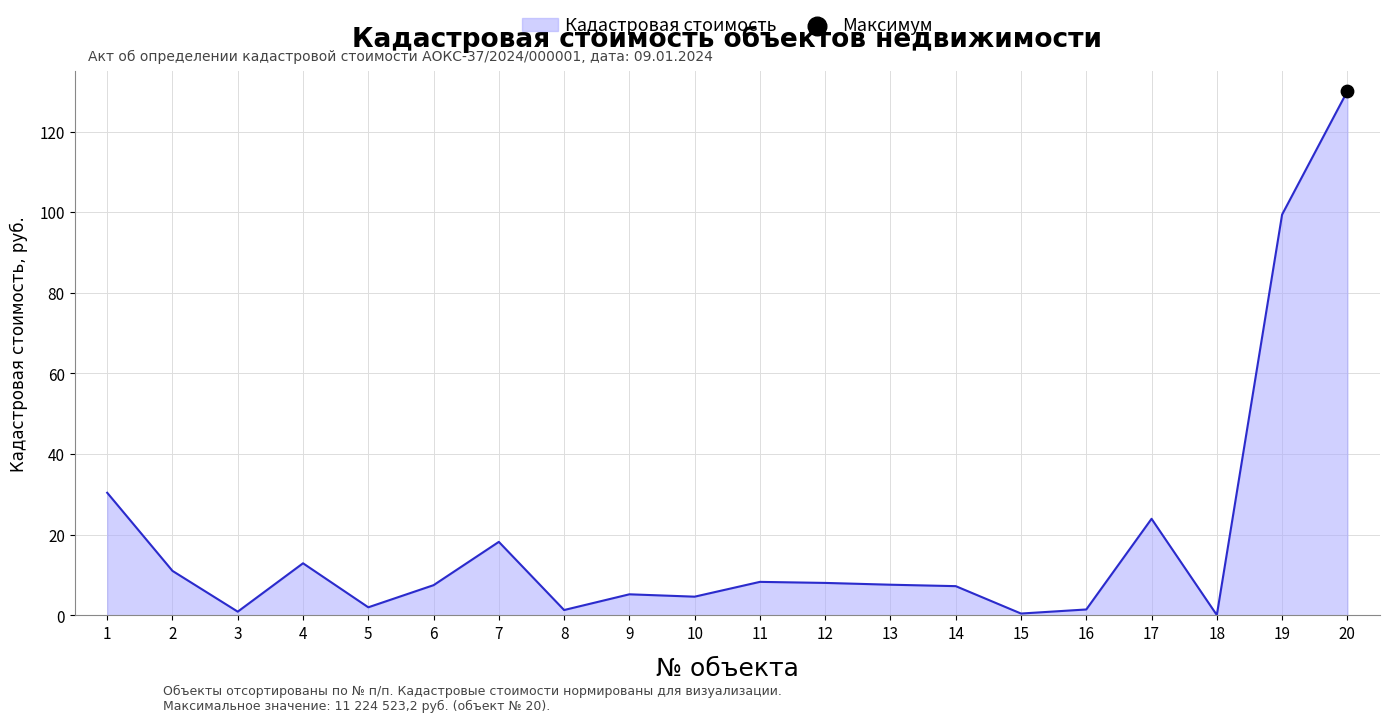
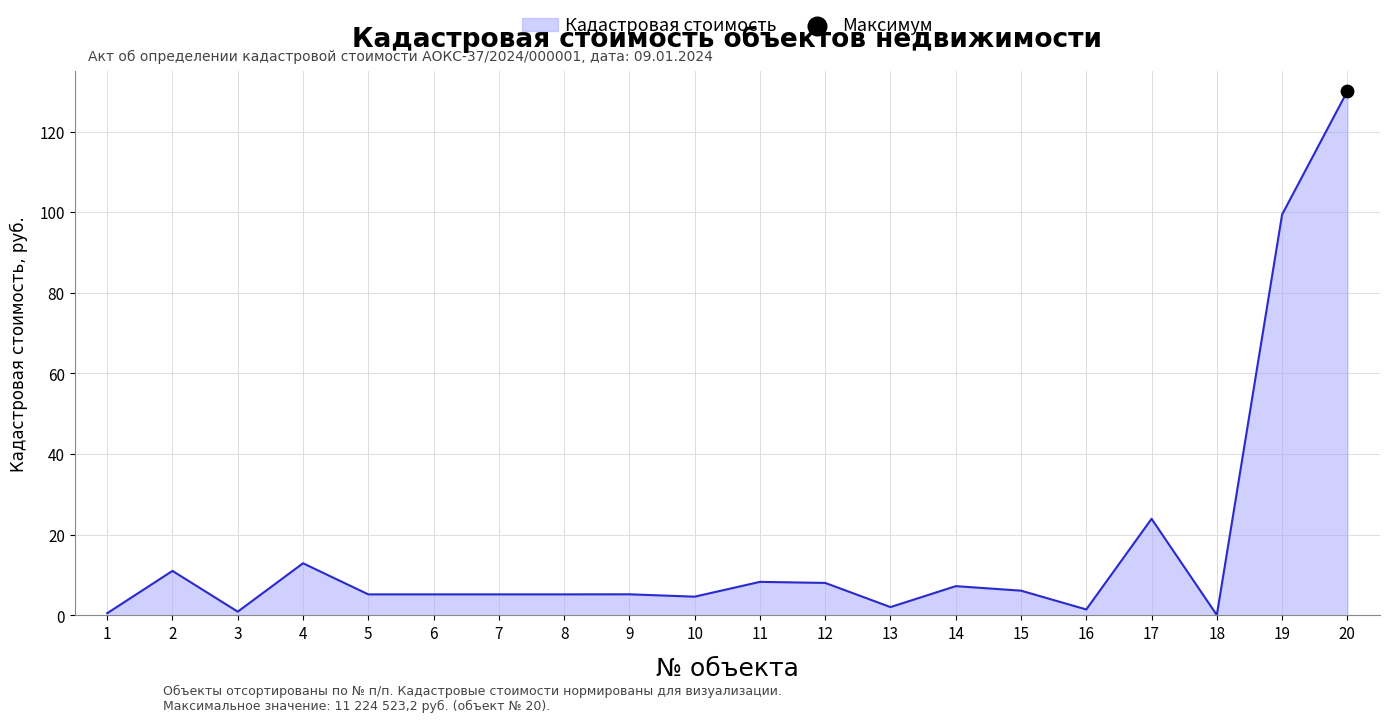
  {
    "Кадастровая стоимость": {
-     "1": 30,
+     "1": 1,
      "2": 11,
      "3": 1,
      "4": 13,
-     "5": 2,
-     "6": 7,
-     "7": 18,
-     "8": 1,
+     "5": 5,
+     "6": 5,
+     "7": 5,
+     "8": 5,
      "9": 5,
      "10": 5,
      "11": 8,
      "12": 8,
-     "13": 8,
+     "13": 2,
      "14": 7,
-     "15": 0,
+     "15": 6,
      "16": 1,
      "17": 24,
      "18": 0,
      "19": 99
    }
  }
